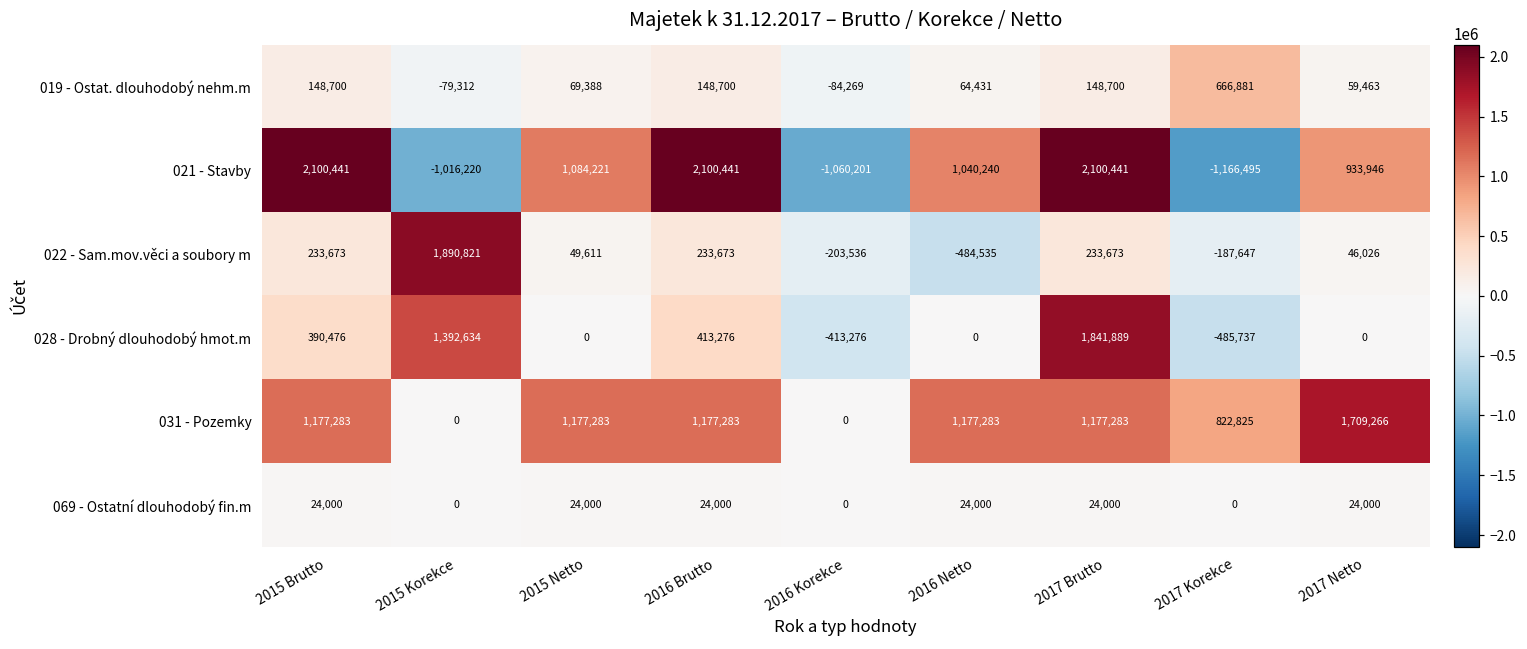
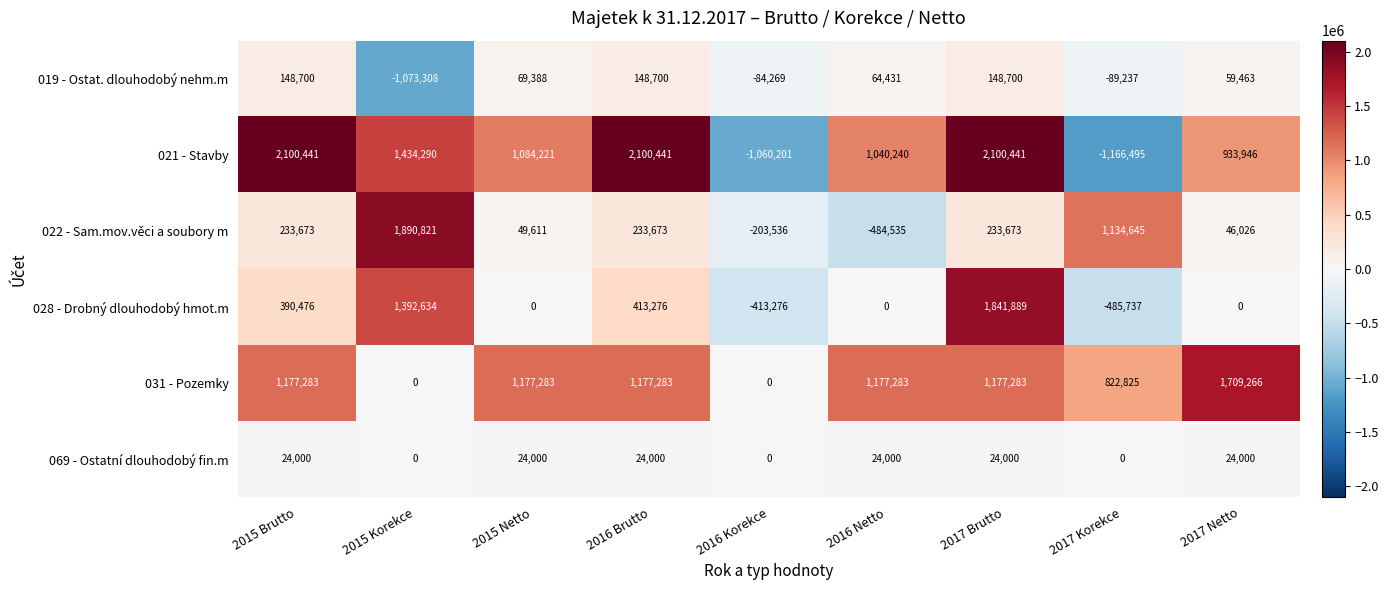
  {
    "019 - Ostat. dlouhodobý nehm.m": {
      "2015 Brutto": "148,700",
-     "2015 Korekce": "-79,312",
+     "2015 Korekce": "-1,073,308",
      "2015 Netto": "69,388",
      "2016 Brutto": "148,700",
      "2016 Korekce": "-84,269",
      "2016 Netto": "64,431",
      "2017 Brutto": "148,700",
-     "2017 Korekce": "666,881",
+     "2017 Korekce": "-89,237",
      "2017 Netto": "59,463"
    },
    "021 - Stavby": {
      "2015 Brutto": "2,100,441",
-     "2015 Korekce": "-1,016,220",
+     "2015 Korekce": "1,434,290",
      "2015 Netto": "1,084,221",
      "2016 Brutto": "2,100,441",
      "2016 Korekce": "-1,060,201",
      "2016 Netto": "1,040,240",
      "2017 Brutto": "2,100,441",
      "2017 Korekce": "-1,166,495",
      "2017 Netto": "933,946"
    },
    "022 - Sam.mov.věci a soubory m": {
      "2015 Brutto": "233,673",
      "2015 Korekce": "1,890,821",
      "2015 Netto": "49,611",
      "2016 Brutto": "233,673",
      "2016 Korekce": "-203,536",
      "2016 Netto": "-484,535",
      "2017 Brutto": "233,673",
-     "2017 Korekce": "-187,647",
+     "2017 Korekce": "1,134,645",
      "2017 Netto": "46,026"
    },
    "028 - Drobný dlouhodobý hmot.m": {
      "2015 Brutto": "390,476",
      "2015 Korekce": "1,392,634",
      "2015 Netto": "0",
      "2016 Brutto": "413,276",
      "2016 Korekce": "-413,276",
      "2016 Netto": "0",
      "2017 Brutto": "1,841,889",
      "2017 Korekce": "-485,737",
      "2017 Netto": "0"
    },
    "031 - Pozemky": {
      "2015 Brutto": "1,177,283",
      "2015 Korekce": "0",
      "2015 Netto": "1,177,283",
      "2016 Brutto": "1,177,283",
      "2016 Korekce": "0",
      "2016 Netto": "1,177,283",
      "2017 Brutto": "1,177,283",
      "2017 Korekce": "822,825",
      "2017 Netto": "1,709,266"
    },
    "069 - Ostatní dlouhodobý fin.m": {
      "2015 Brutto": "24,000",
      "2015 Korekce": "0",
      "2015 Netto": "24,000",
      "2016 Brutto": "24,000",
      "2016 Korekce": "0",
      "2016 Netto": "24,000",
      "2017 Brutto": "24,000",
      "2017 Korekce": "0",
      "2017 Netto": "24,000"
    }
  }
